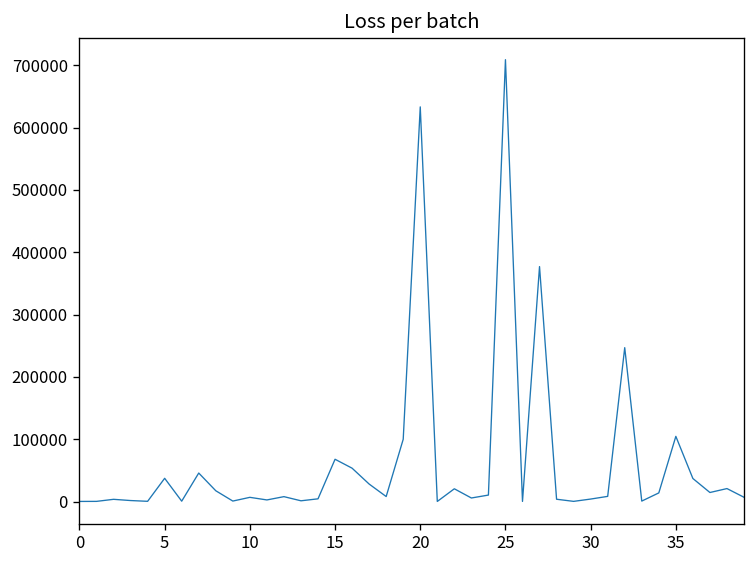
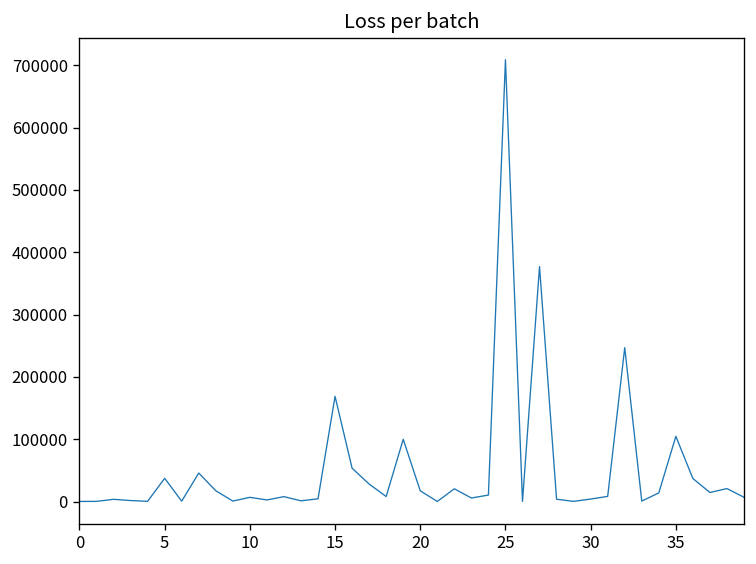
  {
    "0": 0,
    "5": 40000,
    "10": 10000,
-   "15": 70000,
-   "20": 630000,
+   "15": 170000,
+   "20": 20000,
    "25": 710000,
    "30": 0,
    "35": 100000
  }
